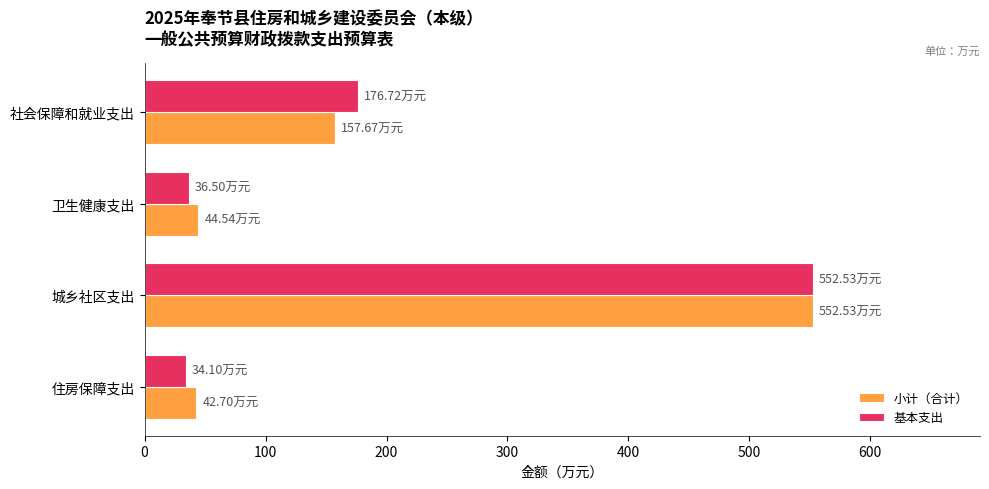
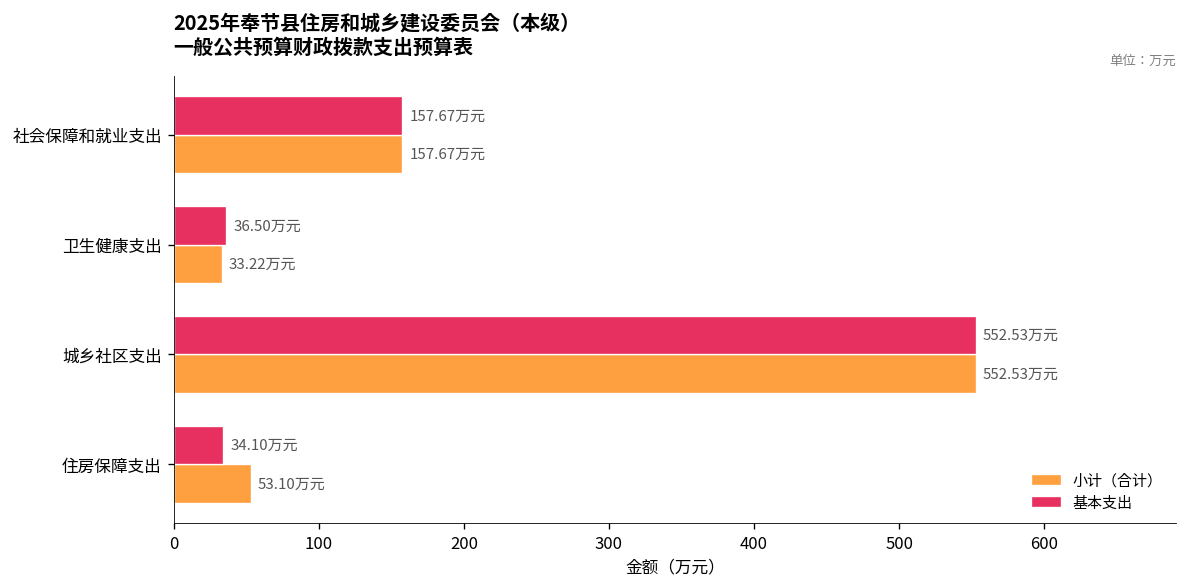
  {
    "小计（合计）": {
      "社会保障和就业支出": 157.67,
-     "卫生健康支出": 44.54,
+     "卫生健康支出": 33.22,
      "城乡社区支出": 552.53,
-     "住房保障支出": 42.70
+     "住房保障支出": 53.10
    },
    "基本支出": {
-     "社会保障和就业支出": 176.72,
+     "社会保障和就业支出": 157.67,
      "卫生健康支出": 36.50,
      "城乡社区支出": 552.53,
      "住房保障支出": 34.10
    }
  }
